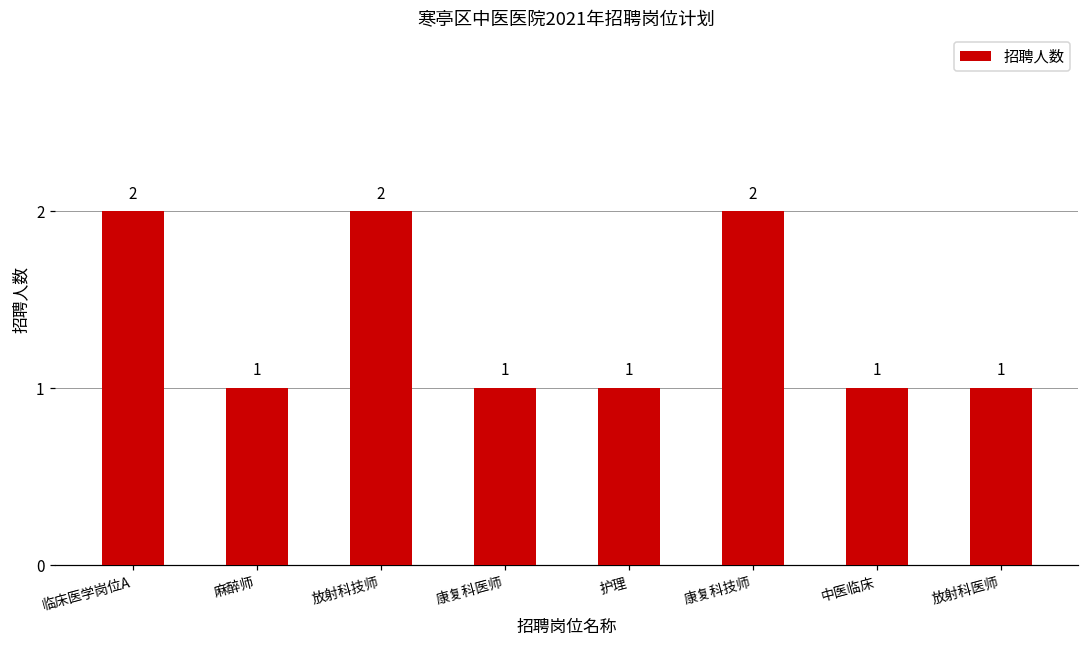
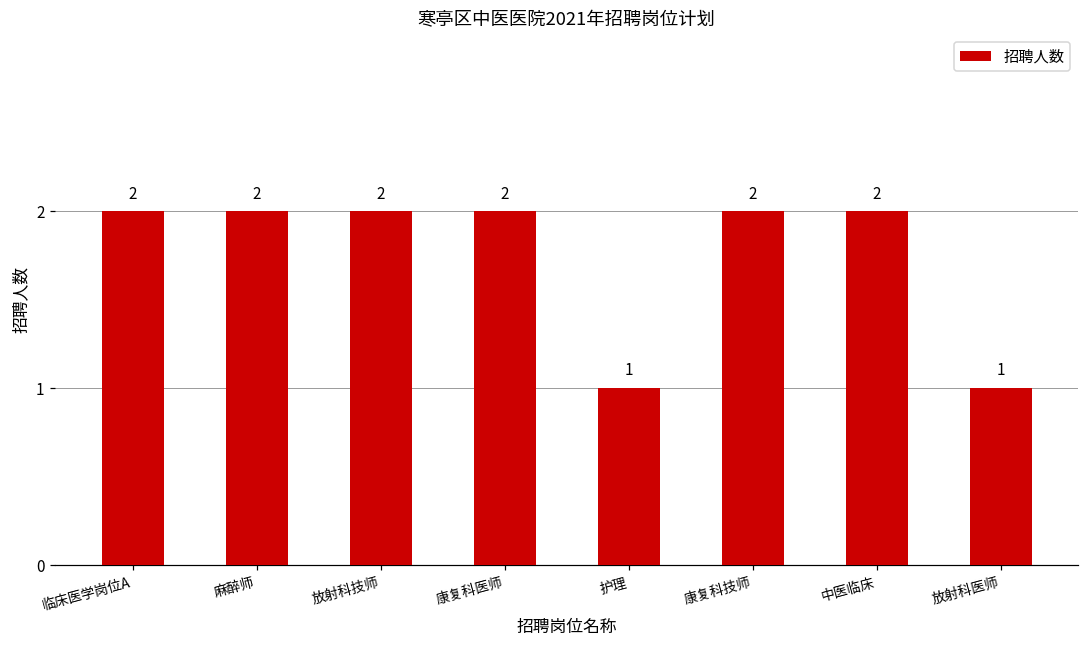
  {
    "临床医学岗位A": 2,
-   "麻醉师": 1,
+   "麻醉师": 2,
    "放射科技师": 2,
-   "康复科医师": 1,
+   "康复科医师": 2,
    "护理": 1,
    "康复科技师": 2,
-   "中医临床": 1,
+   "中医临床": 2,
    "放射科医师": 1
  }
